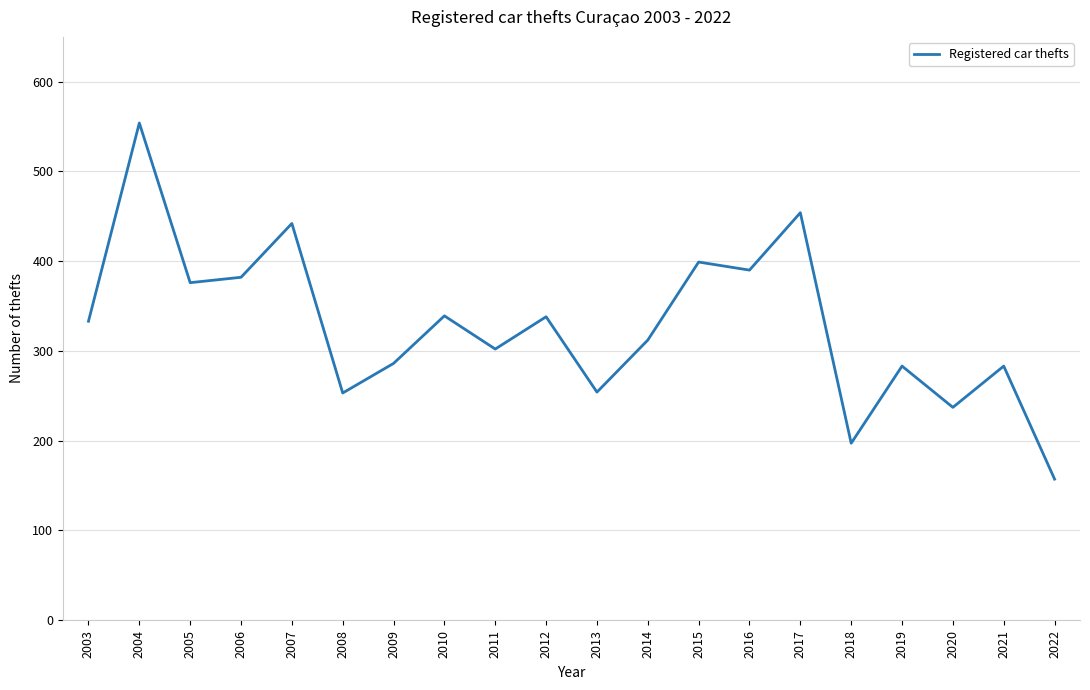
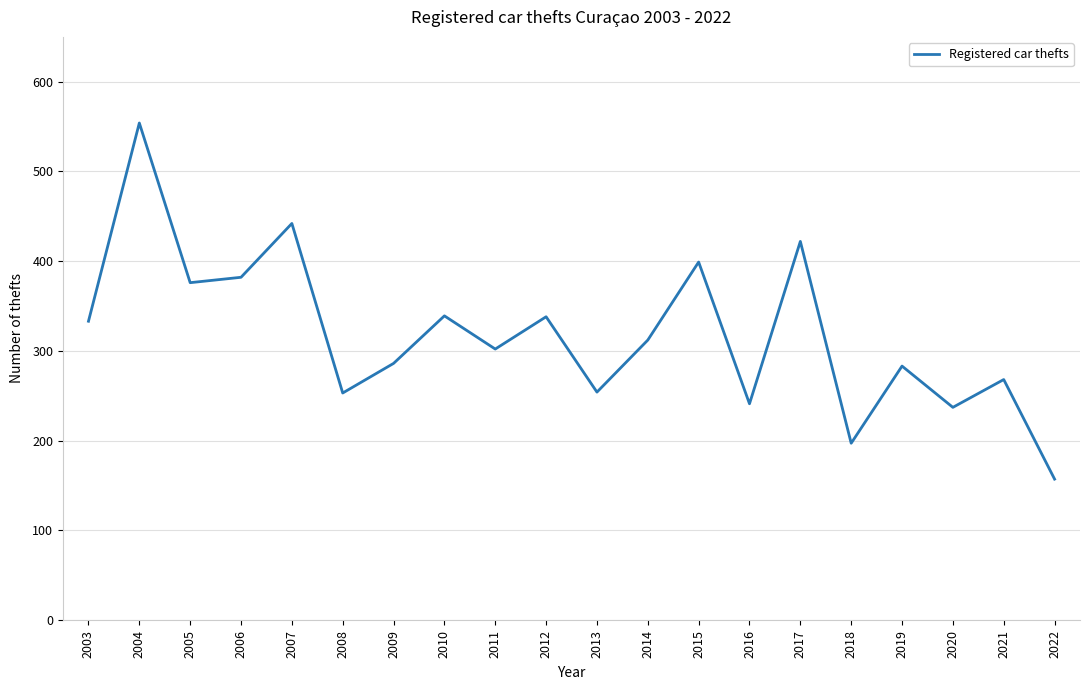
  {
    "2003": 330,
    "2004": 550,
    "2005": 380,
    "2006": 380,
    "2007": 440,
    "2008": 250,
    "2009": 290,
    "2010": 340,
    "2011": 300,
    "2012": 340,
    "2013": 250,
    "2014": 310,
    "2015": 400,
-   "2016": 390,
-   "2017": 450,
+   "2016": 240,
+   "2017": 420,
    "2018": 200,
    "2019": 280,
    "2020": 240,
-   "2021": 280,
+   "2021": 270,
    "2022": 160
  }
